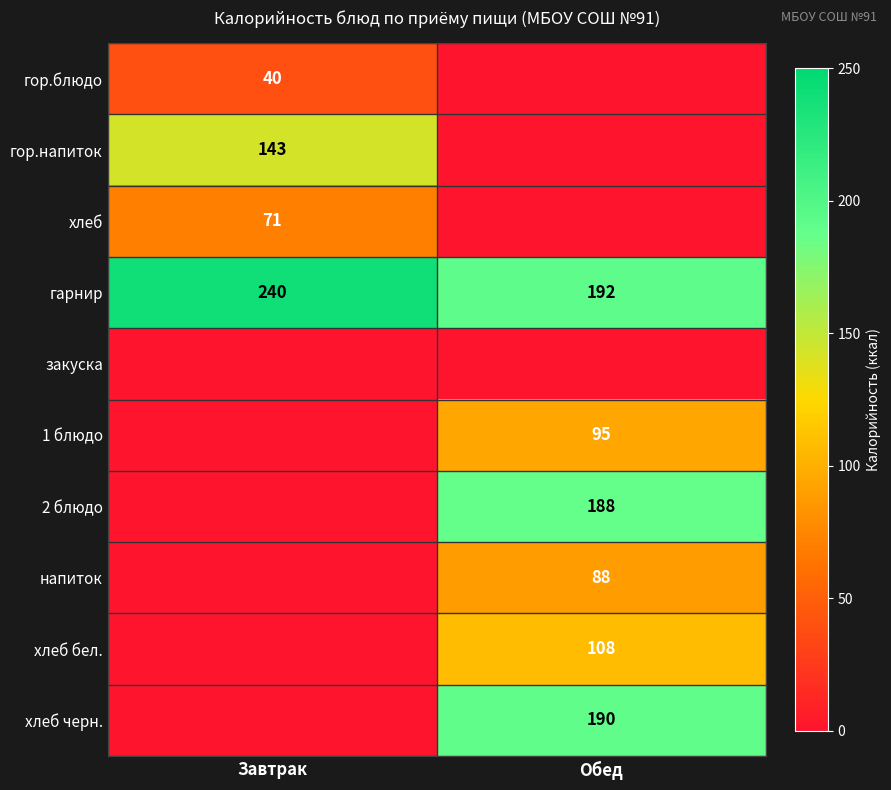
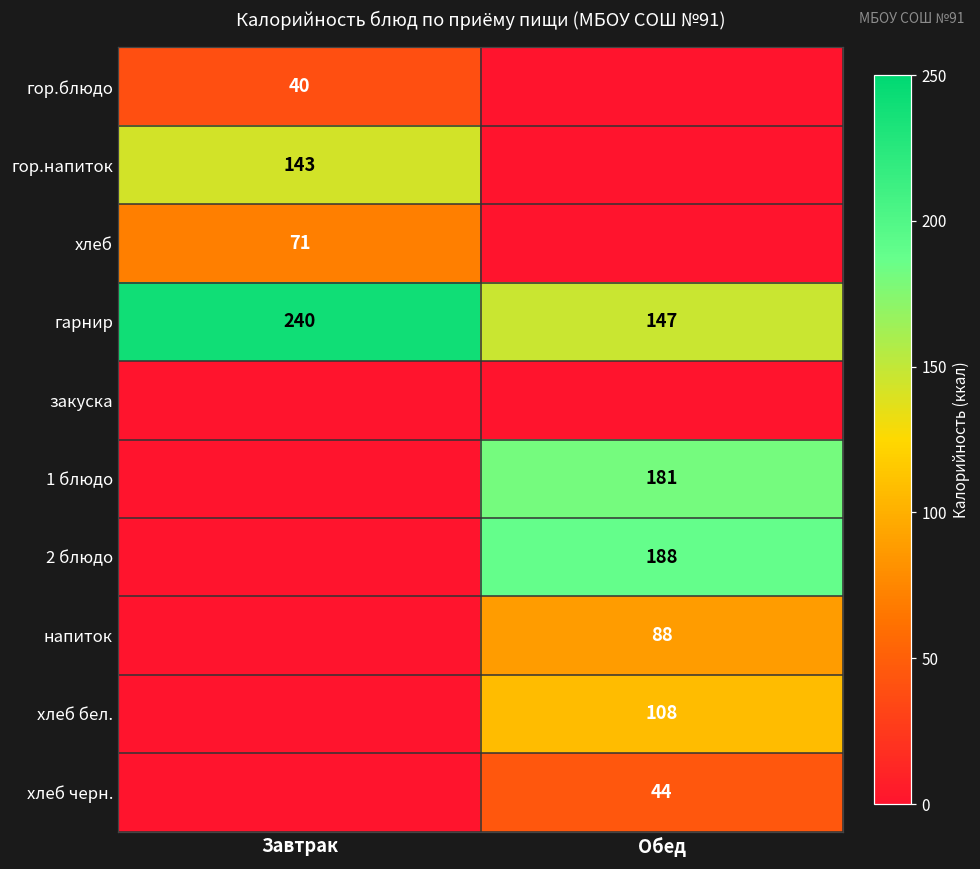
  {
    "гор.блюдо": {
      "Завтрак": 40
    },
    "гор.напиток": {
      "Завтрак": 143
    },
    "хлеб": {
      "Завтрак": 71
    },
    "гарнир": {
      "Завтрак": 240,
-     "Обед": 192
+     "Обед": 147
    },
    "1 блюдо": {
-     "Обед": 95
+     "Обед": 181
    },
    "2 блюдо": {
      "Обед": 188
    },
    "напиток": {
      "Обед": 88
    },
    "хлеб бел.": {
      "Обед": 108
    },
    "хлеб черн.": {
-     "Обед": 190
+     "Обед": 44
    }
  }
